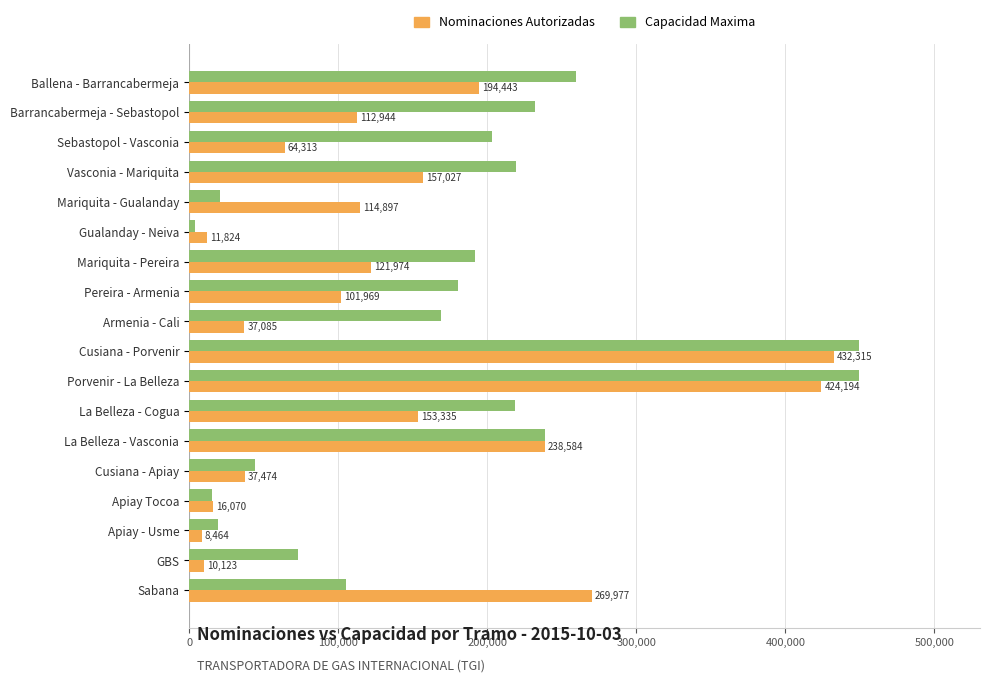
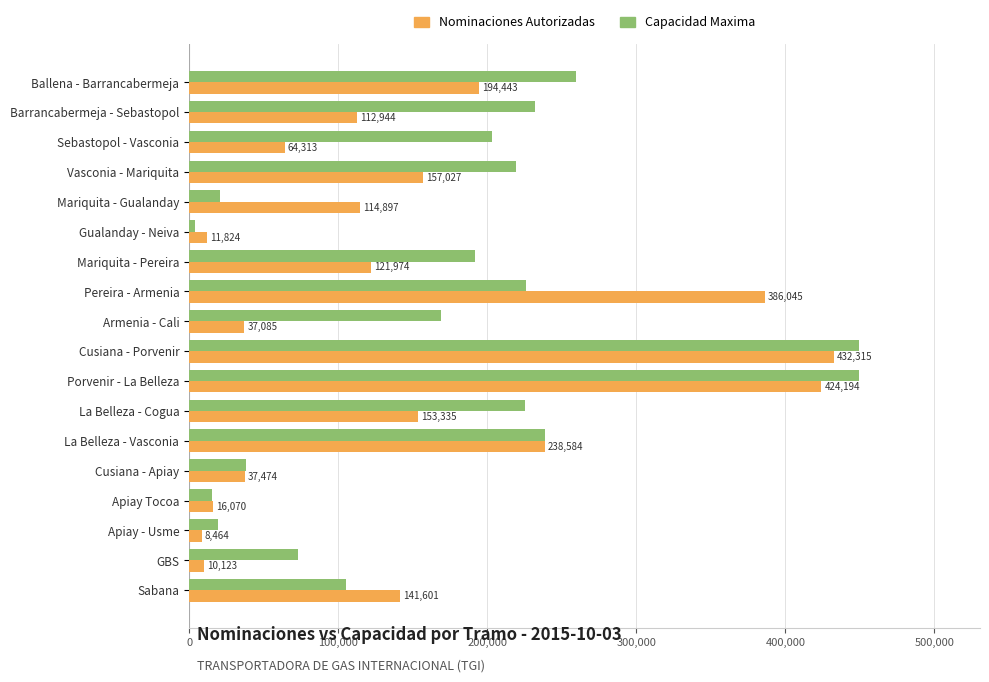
  {
    "Nominaciones Autorizadas": {
      "Ballena - Barrancabermeja": "194,443",
      "Barrancabermeja - Sebastopol": "112,944",
      "Sebastopol - Vasconia": "64,313",
      "Vasconia - Mariquita": "157,027",
      "Mariquita - Gualanday": "114,897",
      "Gualanday - Neiva": "11,824",
      "Mariquita - Pereira": "121,974",
-     "Pereira - Armenia": "101,969",
+     "Pereira - Armenia": "386,045",
      "Armenia - Cali": "37,085",
      "Cusiana - Porvenir": "432,315",
      "Porvenir - La Belleza": "424,194",
      "La Belleza - Cogua": "153,335",
      "La Belleza - Vasconia": "238,584",
      "Cusiana - Apiay": "37,474",
      "Apiay Tocoa": "16,070",
      "Apiay - Usme": "8,464",
      "GBS": "10,123",
-     "Sabana": "269,977"
+     "Sabana": "141,601"
    },
    "Capacidad Maxima": {
      "Ballena - Barrancabermeja": "259,000",
      "Barrancabermeja - Sebastopol": "232,000",
      "Sebastopol - Vasconia": "203,000",
      "Vasconia - Mariquita": "220,000",
      "Mariquita - Gualanday": "21,000",
      "Gualanday - Neiva": "4,000",
      "Mariquita - Pereira": "192,000",
-     "Pereira - Armenia": "181,000",
+     "Pereira - Armenia": "226,000",
      "Armenia - Cali": "169,000",
      "Cusiana - Porvenir": "450,000",
      "Porvenir - La Belleza": "450,000",
-     "La Belleza - Cogua": "219,000",
-     "Cusiana - Apiay": "44,000",
+     "La Belleza - Cogua": "225,000",
+     "Cusiana - Apiay": "38,000",
      "Apiay Tocoa": "15,000",
      "Apiay - Usme": "19,000",
      "GBS": "73,000",
      "Sabana": "105,000"
    }
  }
